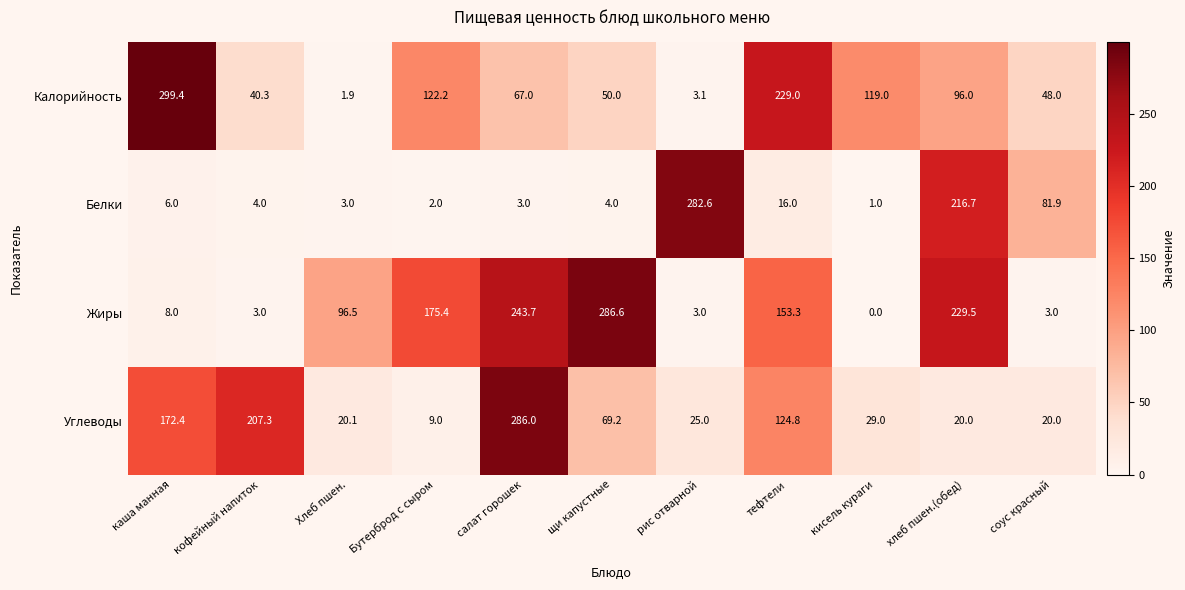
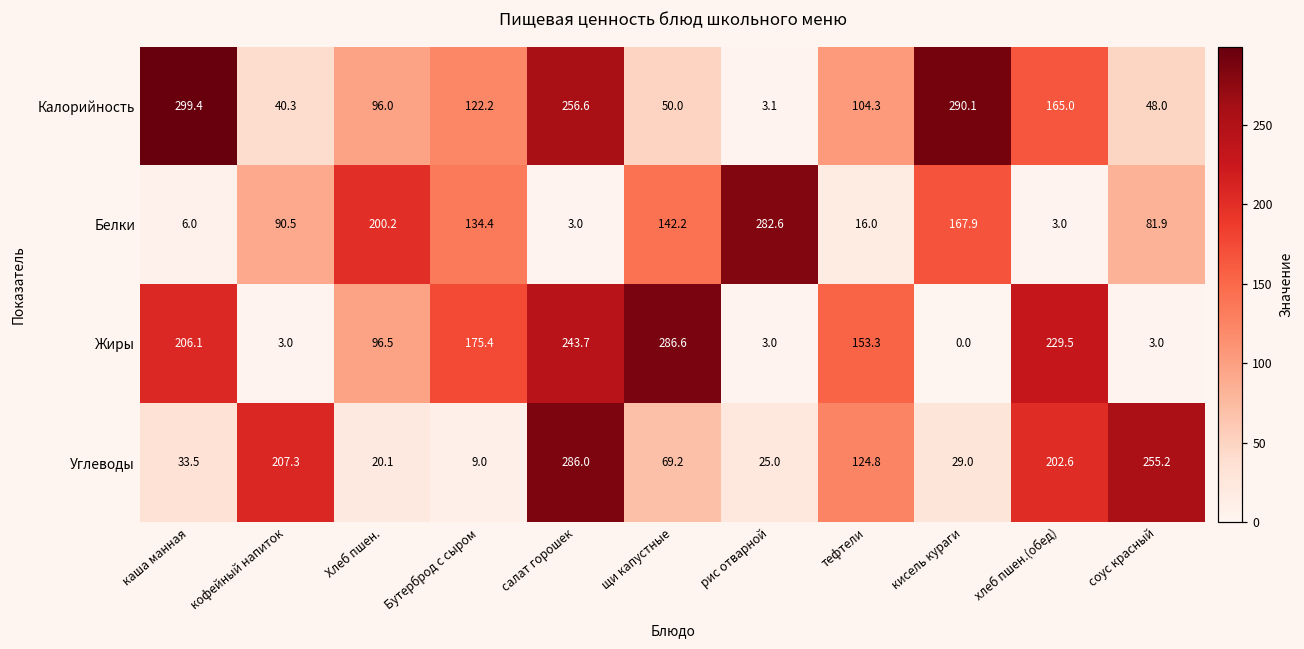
  {
    "Калорийность": {
      "каша манная": 299.4,
      "кофейный напиток": 40.3,
-     "Хлеб пшен.": 1.9,
+     "Хлеб пшен.": 96.0,
      "Бутерброд с сыром": 122.2,
-     "салат горошек": 67.0,
+     "салат горошек": 256.6,
      "щи капустные": 50.0,
      "рис отварной": 3.1,
-     "тефтели": 229.0,
-     "кисель кураги": 119.0,
-     "хлеб пшен.(обед)": 96.0,
+     "тефтели": 104.3,
+     "кисель кураги": 290.1,
+     "хлеб пшен.(обед)": 165.0,
      "соус красный": 48.0
    },
    "Белки": {
      "каша манная": 6.0,
-     "кофейный напиток": 4.0,
-     "Хлеб пшен.": 3.0,
-     "Бутерброд с сыром": 2.0,
+     "кофейный напиток": 90.5,
+     "Хлеб пшен.": 200.2,
+     "Бутерброд с сыром": 134.4,
      "салат горошек": 3.0,
-     "щи капустные": 4.0,
+     "щи капустные": 142.2,
      "рис отварной": 282.6,
      "тефтели": 16.0,
-     "кисель кураги": 1.0,
-     "хлеб пшен.(обед)": 216.7,
+     "кисель кураги": 167.9,
+     "хлеб пшен.(обед)": 3.0,
      "соус красный": 81.9
    },
    "Жиры": {
-     "каша манная": 8.0,
+     "каша манная": 206.1,
      "кофейный напиток": 3.0,
      "Хлеб пшен.": 96.5,
      "Бутерброд с сыром": 175.4,
      "салат горошек": 243.7,
      "щи капустные": 286.6,
      "рис отварной": 3.0,
      "тефтели": 153.3,
      "кисель кураги": 0.0,
      "хлеб пшен.(обед)": 229.5,
      "соус красный": 3.0
    },
    "Углеводы": {
-     "каша манная": 172.4,
+     "каша манная": 33.5,
      "кофейный напиток": 207.3,
      "Хлеб пшен.": 20.1,
      "Бутерброд с сыром": 9.0,
      "салат горошек": 286.0,
      "щи капустные": 69.2,
      "рис отварной": 25.0,
      "тефтели": 124.8,
      "кисель кураги": 29.0,
-     "хлеб пшен.(обед)": 20.0,
-     "соус красный": 20.0
+     "хлеб пшен.(обед)": 202.6,
+     "соус красный": 255.2
    }
  }
